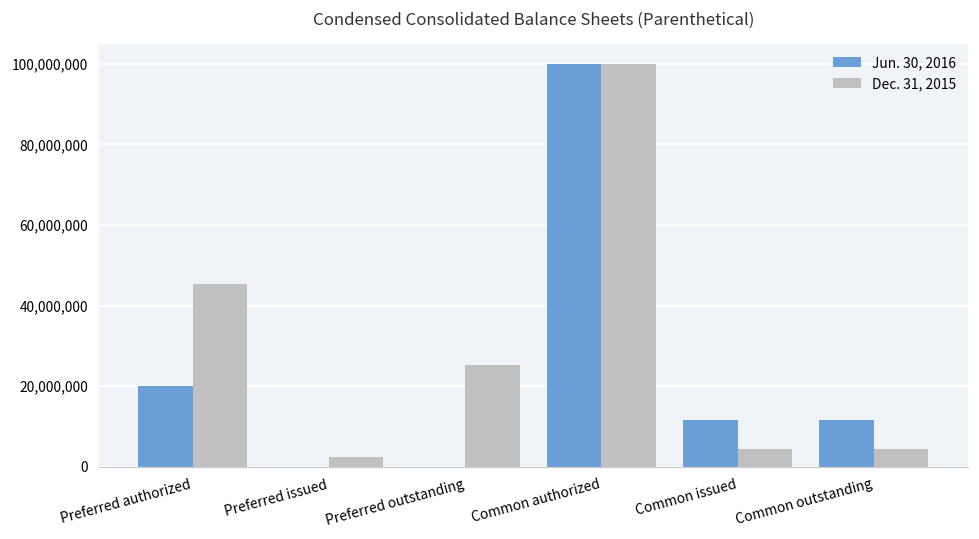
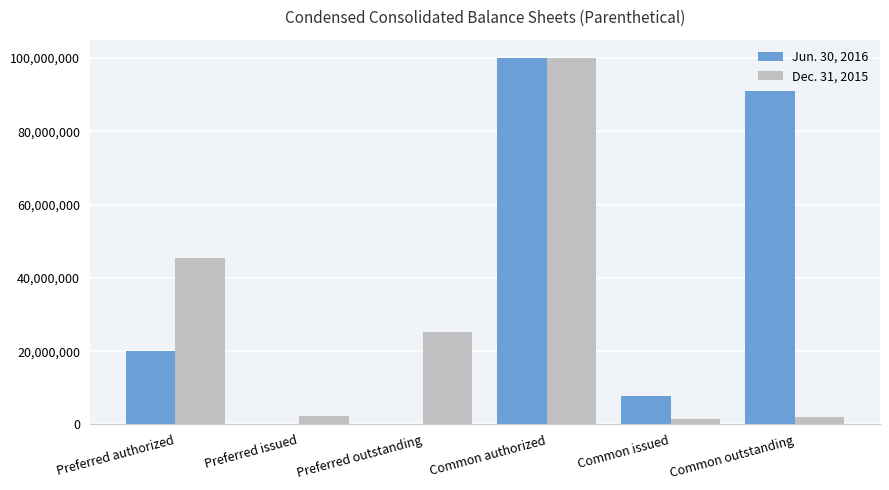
  {
    "Jun. 30, 2016": {
      "Preferred authorized": "20,000,000",
      "Preferred issued": "0",
      "Preferred outstanding": "0",
      "Common authorized": "100,000,000",
-     "Common issued": "12,000,000",
-     "Common outstanding": "12,000,000"
+     "Common issued": "8,000,000",
+     "Common outstanding": "91,000,000"
    },
    "Dec. 31, 2015": {
      "Preferred authorized": "45,000,000",
      "Preferred issued": "2,000,000",
      "Preferred outstanding": "25,000,000",
      "Common authorized": "100,000,000",
-     "Common issued": "5,000,000",
-     "Common outstanding": "5,000,000"
+     "Common issued": "1,000,000",
+     "Common outstanding": "2,000,000"
    }
  }
